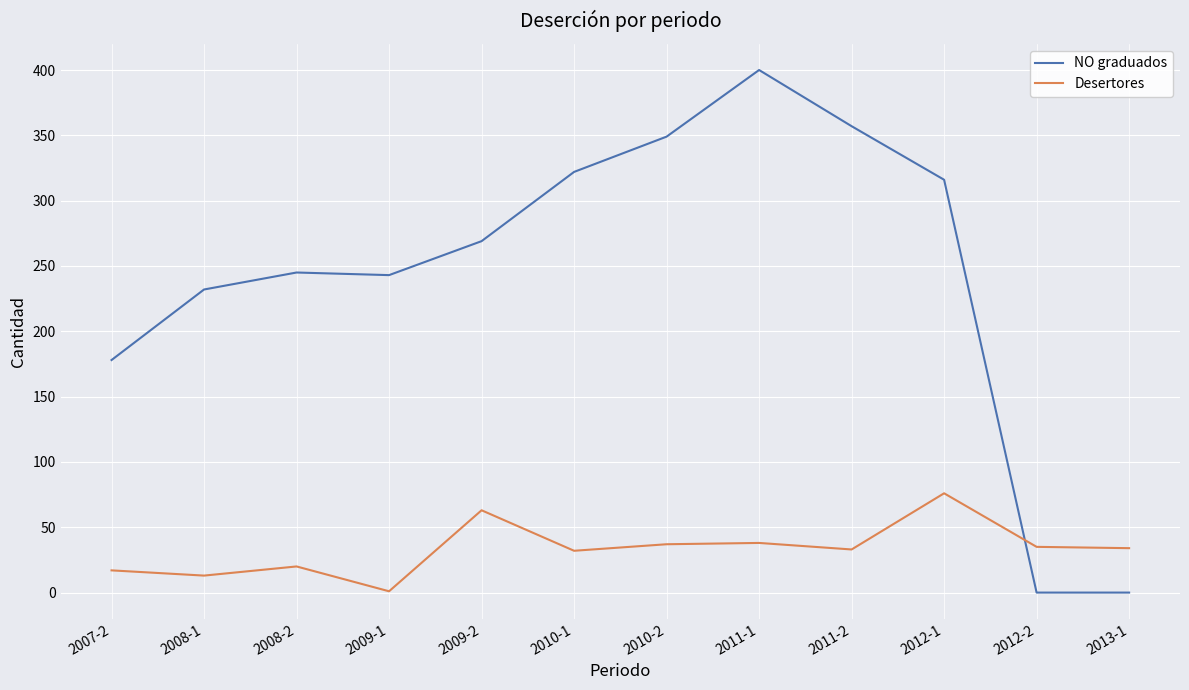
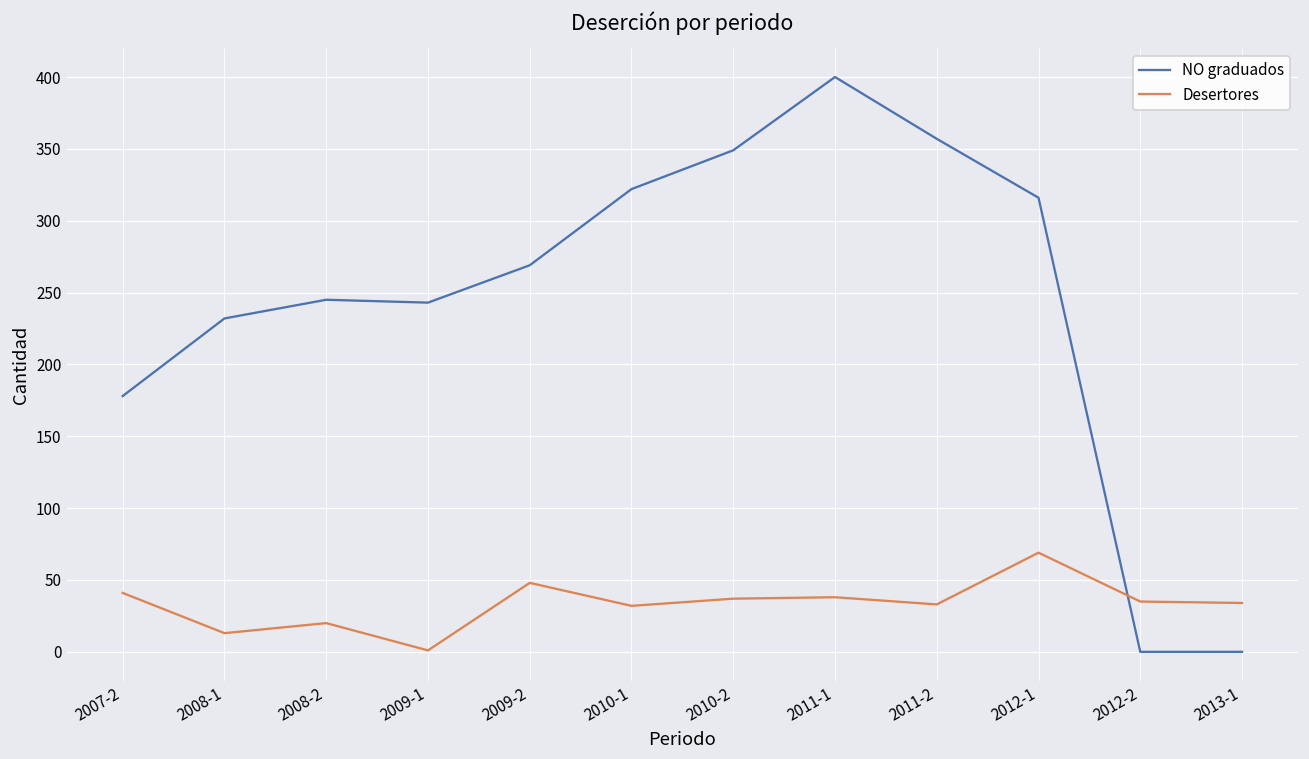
  {
    "NO graduados": {
      "2007-2": 178,
      "2008-1": 232,
      "2008-2": 245,
      "2009-1": 243,
      "2009-2": 269,
      "2010-1": 322,
      "2010-2": 349,
      "2011-1": 400,
      "2011-2": 357,
      "2012-1": 316,
      "2012-2": 0,
      "2013-1": 0
    },
    "Desertores": {
-     "2007-2": 17,
+     "2007-2": 41,
      "2008-1": 13,
      "2008-2": 20,
      "2009-1": 1,
-     "2009-2": 63,
+     "2009-2": 48,
      "2010-1": 32,
      "2010-2": 37,
      "2011-1": 38,
      "2011-2": 33,
-     "2012-1": 76,
+     "2012-1": 69,
      "2012-2": 35,
      "2013-1": 34
    }
  }
